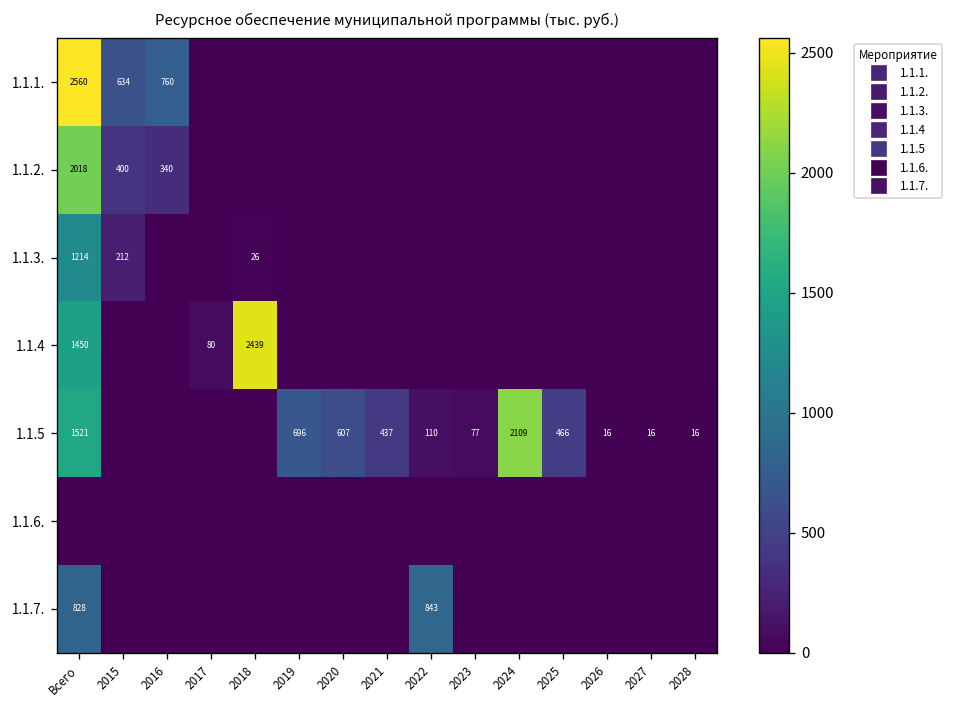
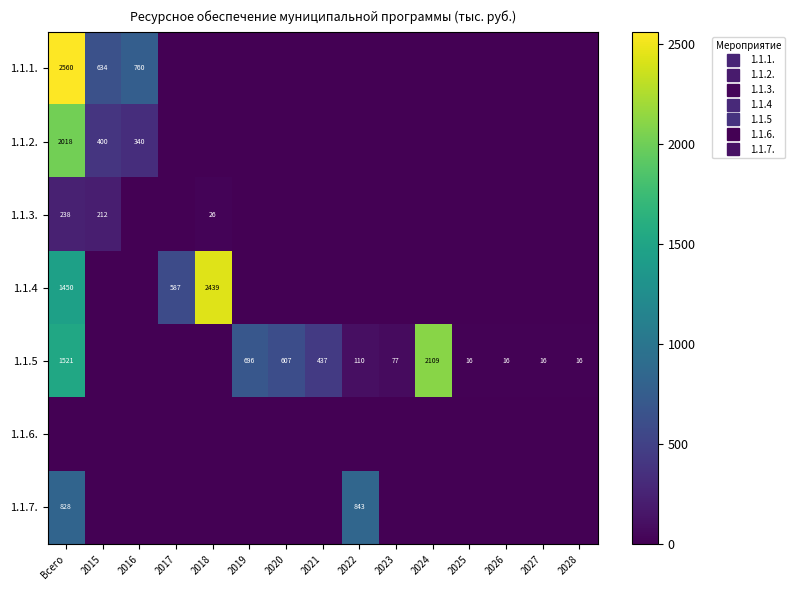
  {
    "1.1.1.": {
      "Всего": 2560,
      "2015": 634,
      "2016": 760
    },
    "1.1.2.": {
      "Всего": 2018,
      "2015": 400,
      "2016": 340
    },
    "1.1.3.": {
-     "Всего": 1214,
+     "Всего": 238,
      "2015": 212,
      "2018": 26
    },
    "1.1.4": {
      "Всего": 1450,
-     "2017": 80,
+     "2017": 587,
      "2018": 2439
    },
    "1.1.5": {
      "Всего": 1521,
      "2019": 696,
      "2020": 607,
      "2021": 437,
      "2022": 110,
      "2023": 77,
      "2024": 2109,
-     "2025": 466,
+     "2025": 16,
      "2026": 16,
      "2027": 16,
      "2028": 16
    },
    "1.1.7.": {
      "Всего": 828,
      "2022": 843
    }
  }
